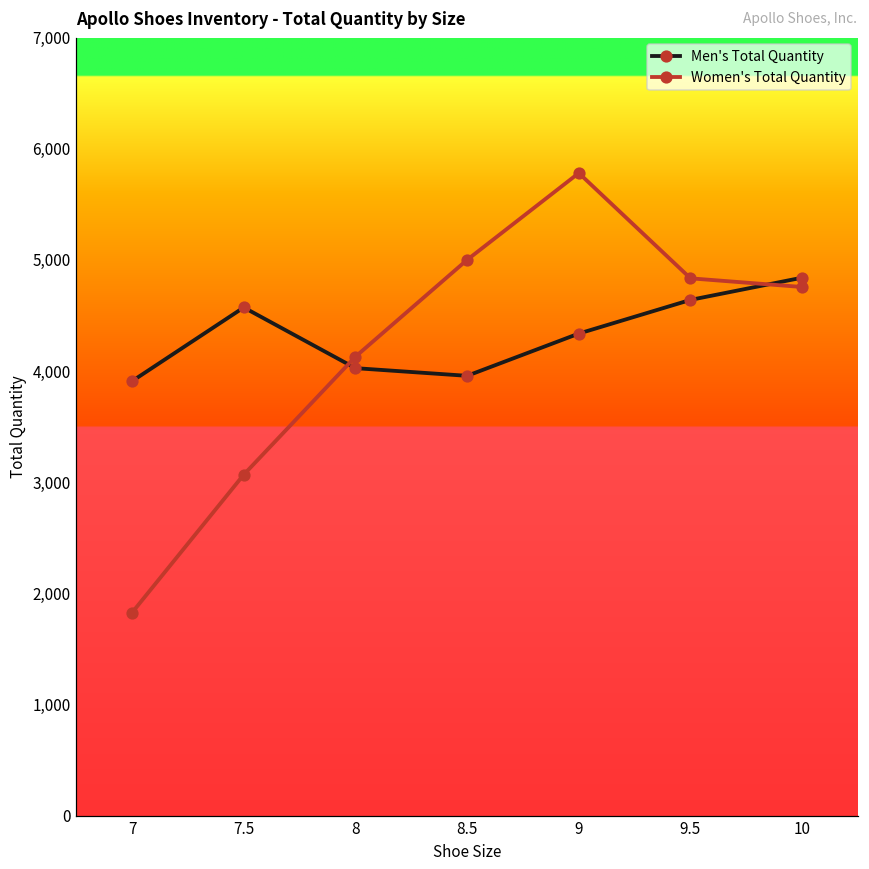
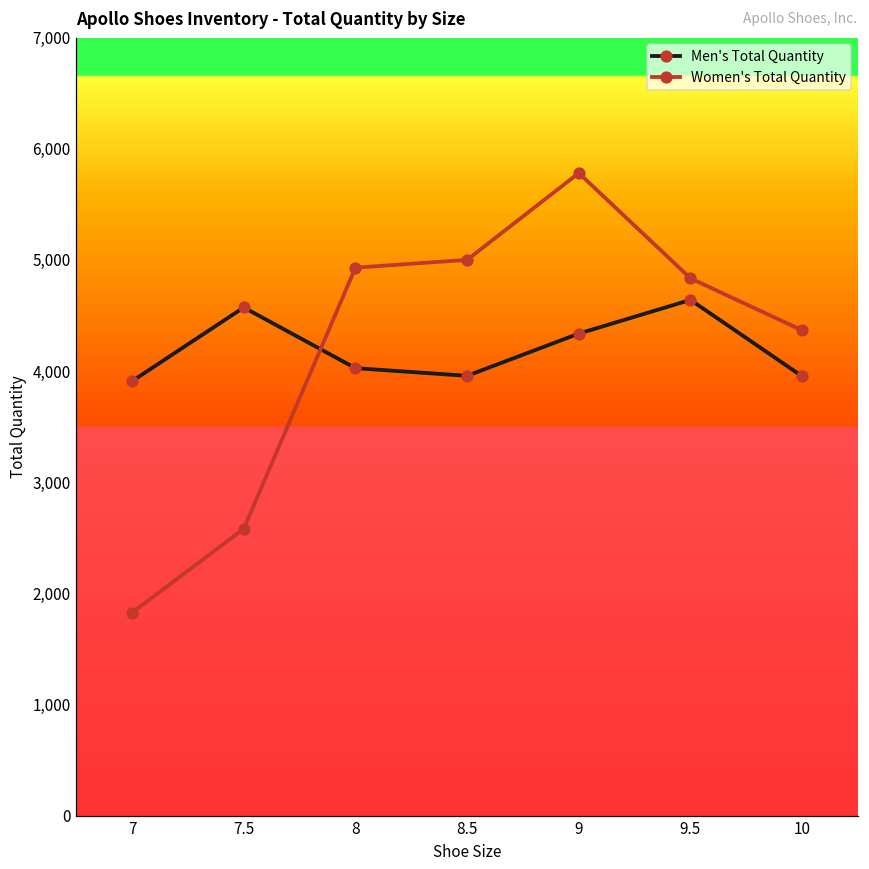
  {
    "Men's Total Quantity": {
      "7": "3,910",
      "7.5": "4,570",
      "8": "4,030",
      "8.5": "3,960",
      "9": "4,340",
      "9.5": "4,640",
-     "10": "4,840"
+     "10": "3,950"
    },
    "Women's Total Quantity": {
      "7": "1,830",
-     "7.5": "3,070",
-     "8": "4,130",
+     "7.5": "2,580",
+     "8": "4,930",
      "8.5": "5,000",
      "9": "5,780",
      "9.5": "4,830",
-     "10": "4,760"
+     "10": "4,370"
    }
  }
